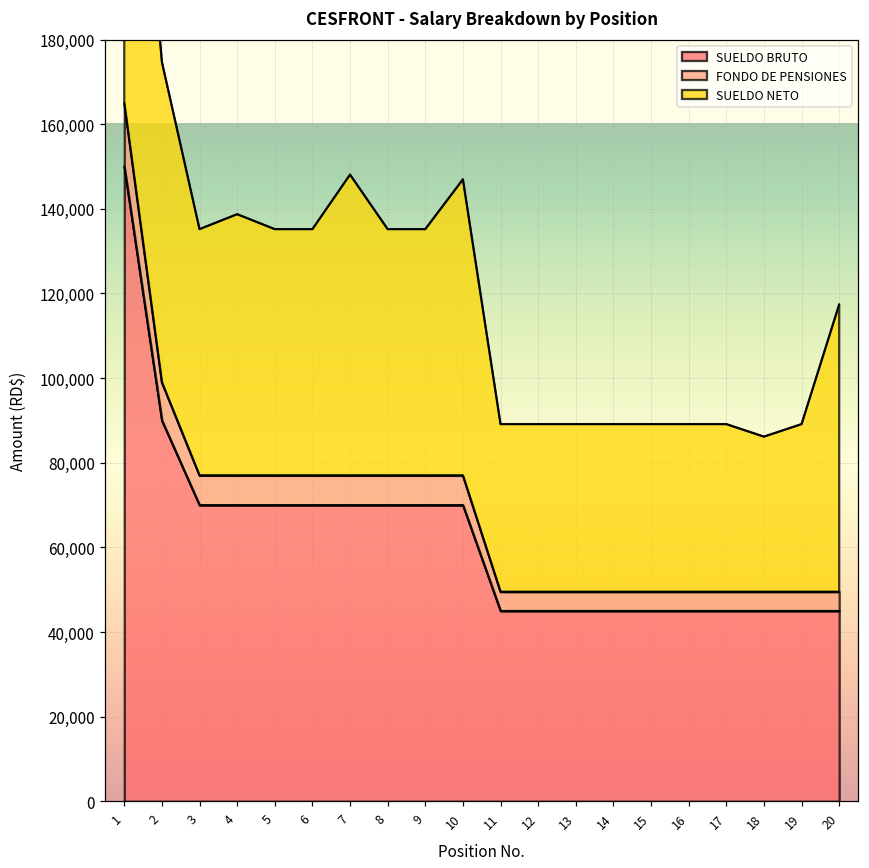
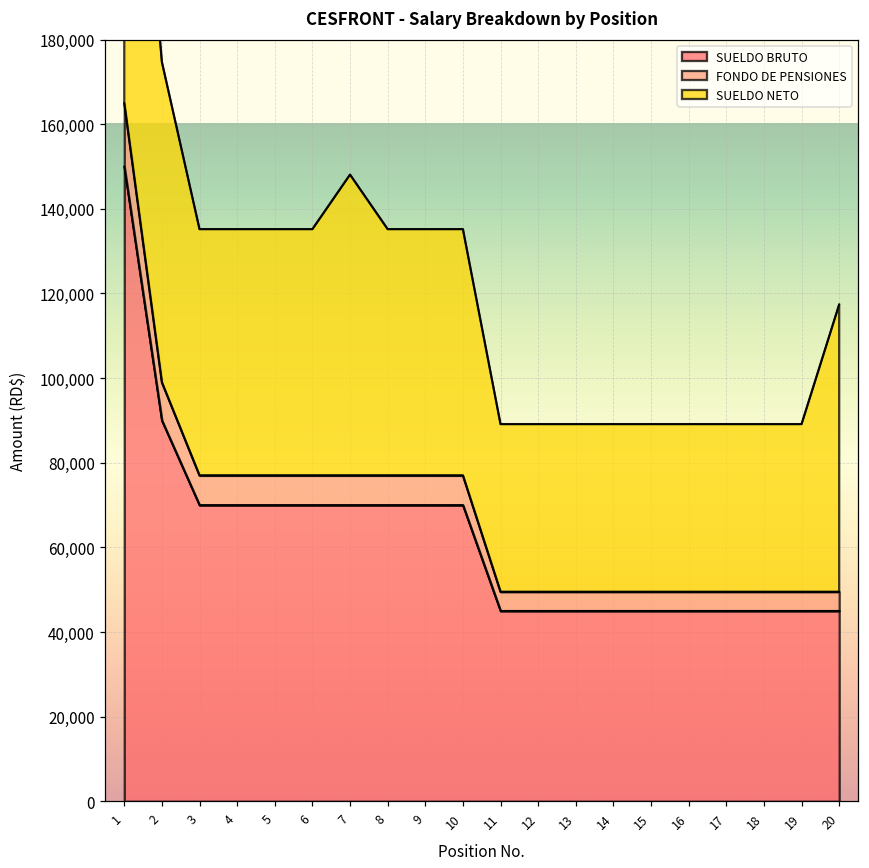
  {
    "SUELDO NETO": {
      "2": "76,000",
      "3": "58,000",
-     "4": "62,000",
+     "4": "58,000",
      "5": "58,000",
      "6": "58,000",
      "7": "71,000",
      "8": "58,000",
      "9": "58,000",
-     "10": "70,000",
+     "10": "58,000",
      "11": "40,000",
      "12": "40,000",
      "13": "40,000",
      "14": "40,000",
      "15": "40,000",
      "16": "40,000",
      "17": "40,000",
-     "18": "37,000",
+     "18": "40,000",
      "19": "40,000",
      "20": "68,000"
    }
  }
